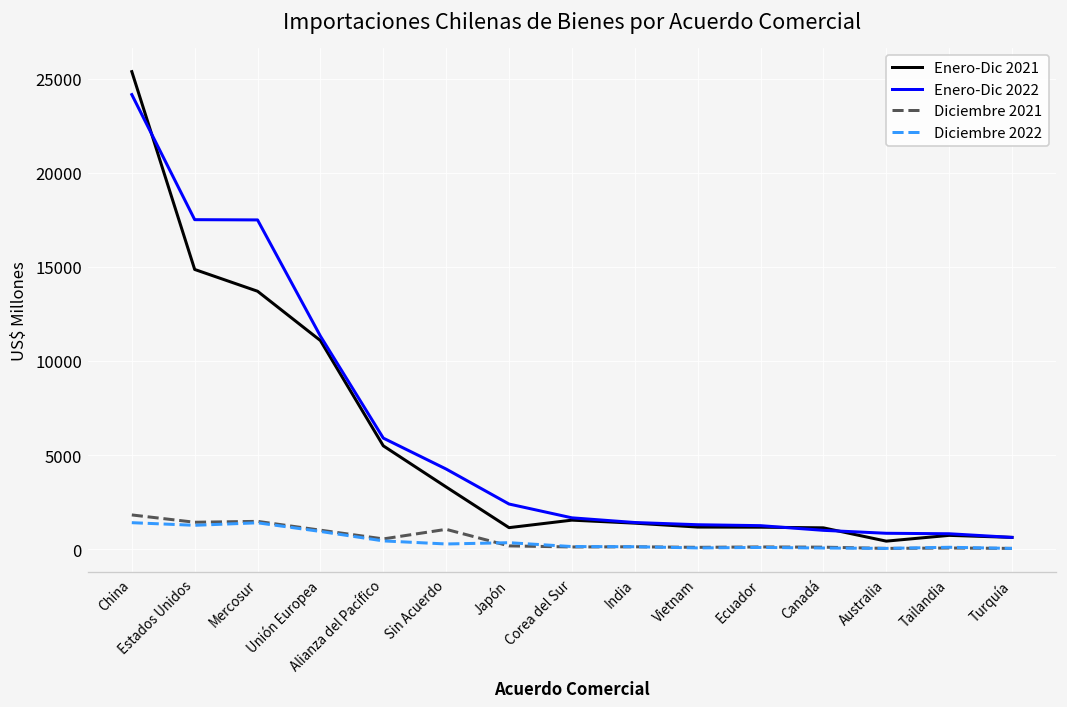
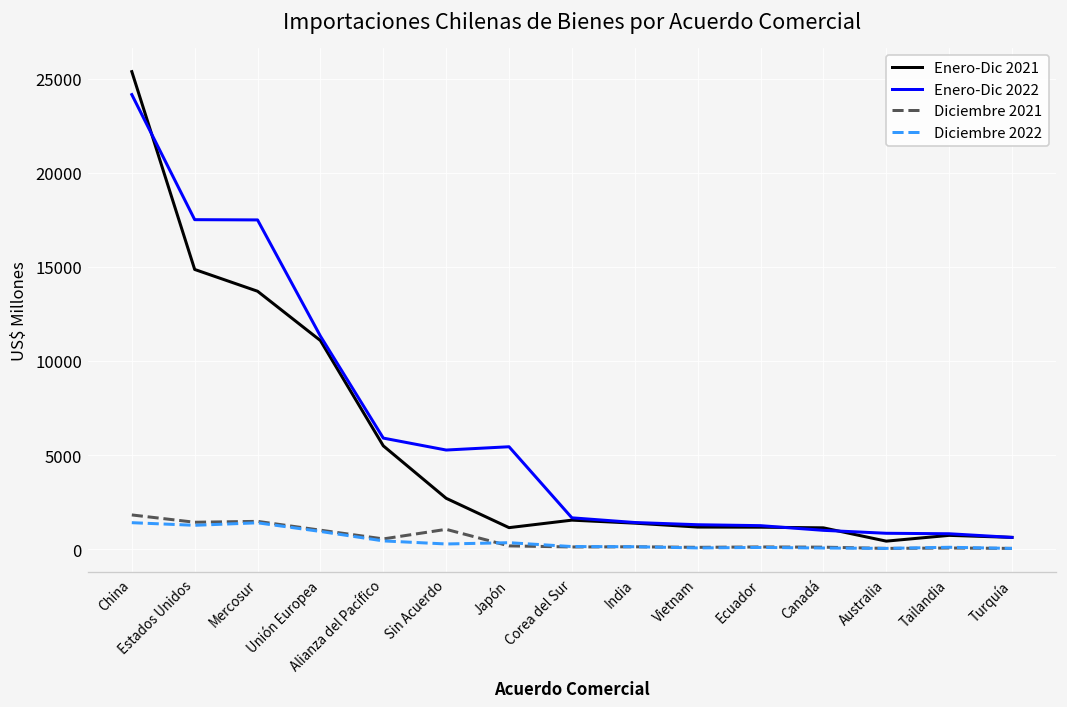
  {
    "Enero-Dic 2021": {
      "China": 25400,
      "Estados Unidos": 14900,
      "Mercosur": 13700,
      "Unión Europea": 11100,
      "Alianza del Pacífico": 5500,
-     "Sin Acuerdo": 3300,
+     "Sin Acuerdo": 2700,
      "Japón": 1100,
      "Australia": 400
    },
    "Enero-Dic 2022": {
      "China": 24100,
      "Estados Unidos": 17500,
      "Mercosur": 17500,
      "Unión Europea": 11300,
      "Alianza del Pacífico": 5900,
-     "Sin Acuerdo": 4300,
-     "Japón": 2400,
+     "Sin Acuerdo": 5300,
+     "Japón": 5400,
      "Australia": 800
    },
    "Diciembre 2021": {
      "China": 1800,
      "Estados Unidos": 1400,
      "Sin Acuerdo": 1100,
      "Japón": 200
    },
    "Diciembre 2022": {
      "China": 1400,
      "Estados Unidos": 1300,
      "Sin Acuerdo": 300,
      "Japón": 300
    }
  }
